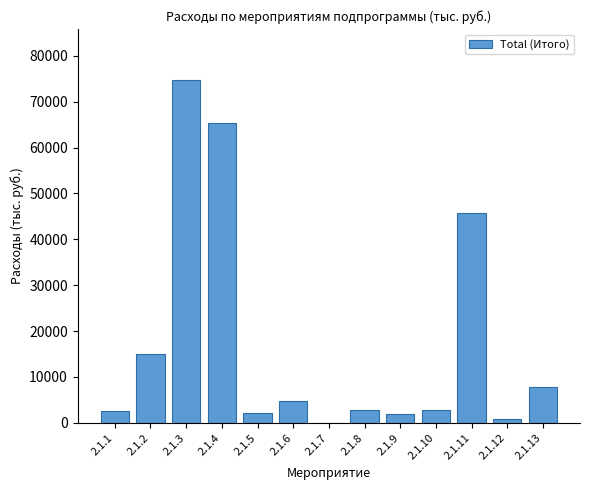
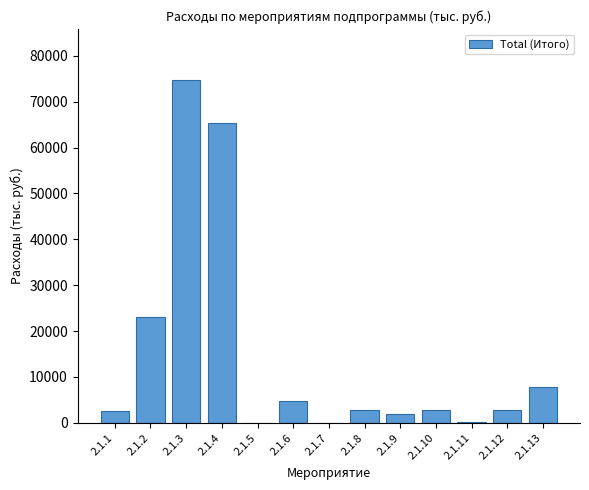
  {
    "2.1.1": 2000,
-   "2.1.2": 15000,
+   "2.1.2": 23000,
    "2.1.3": 75000,
    "2.1.4": 65000,
-   "2.1.5": 2000,
+   "2.1.5": 0,
    "2.1.6": 5000,
    "2.1.8": 3000,
    "2.1.9": 2000,
    "2.1.10": 3000,
-   "2.1.11": 46000,
-   "2.1.12": 1000,
+   "2.1.11": 0,
+   "2.1.12": 3000,
    "2.1.13": 8000
  }
